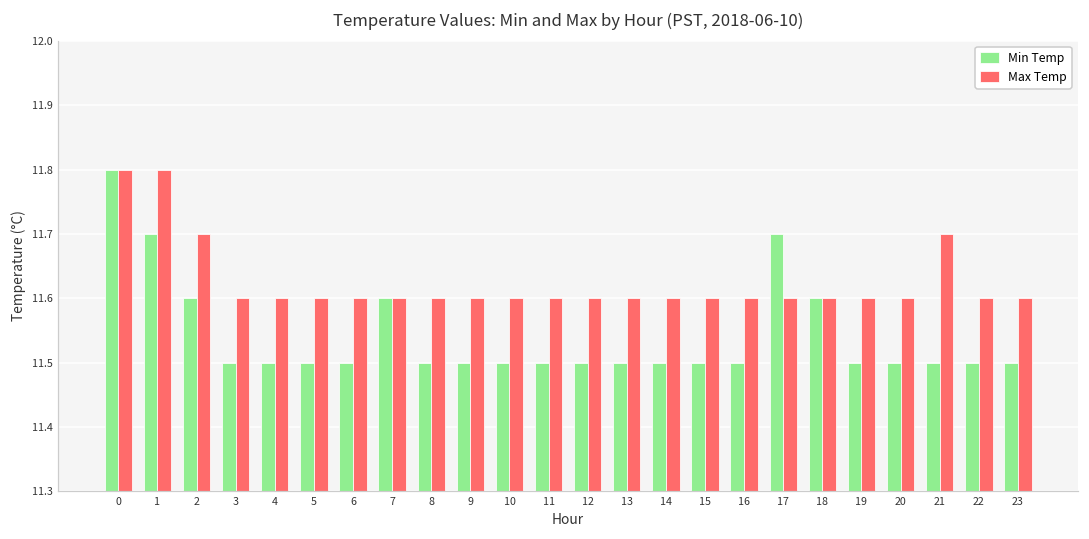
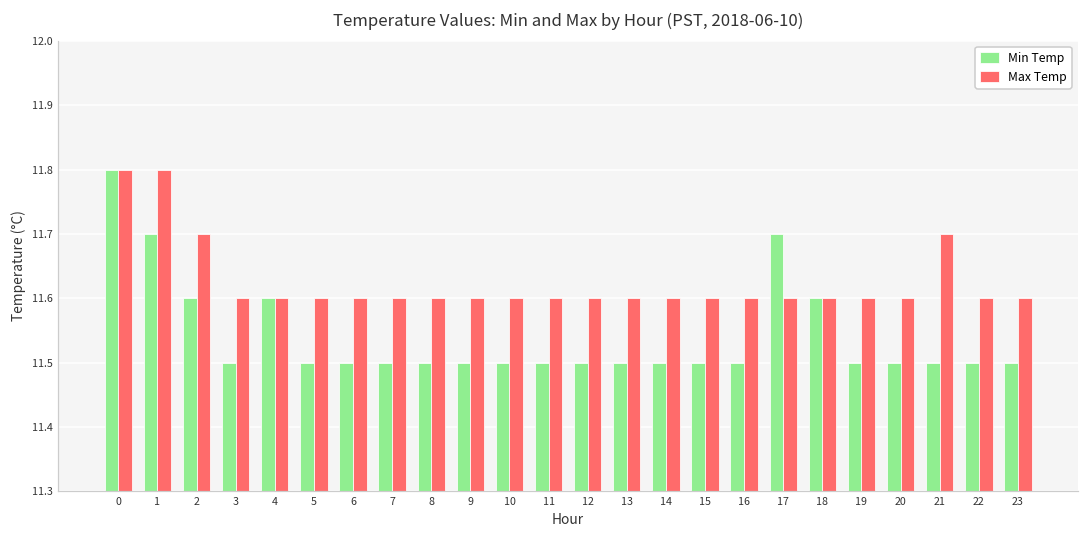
  {
    "Min Temp": {
      "0": 11.8,
      "1": 11.7,
      "2": 11.6,
      "3": 11.5,
-     "4": 11.5,
+     "4": 11.6,
      "5": 11.5,
      "6": 11.5,
-     "7": 11.6,
+     "7": 11.5,
      "8": 11.5,
      "9": 11.5,
      "10": 11.5,
      "11": 11.5,
      "12": 11.5,
      "13": 11.5,
      "14": 11.5,
      "15": 11.5,
      "16": 11.5,
      "17": 11.7,
      "18": 11.6,
      "19": 11.5,
      "20": 11.5,
      "21": 11.5,
      "22": 11.5,
      "23": 11.5
    },
    "Max Temp": {
      "0": 11.8,
      "1": 11.8,
      "2": 11.7,
      "3": 11.6,
      "4": 11.6,
      "5": 11.6,
      "6": 11.6,
      "7": 11.6,
      "8": 11.6,
      "9": 11.6,
      "10": 11.6,
      "11": 11.6,
      "12": 11.6,
      "13": 11.6,
      "14": 11.6,
      "15": 11.6,
      "16": 11.6,
      "17": 11.6,
      "18": 11.6,
      "19": 11.6,
      "20": 11.6,
      "21": 11.7,
      "22": 11.6,
      "23": 11.6
    }
  }
